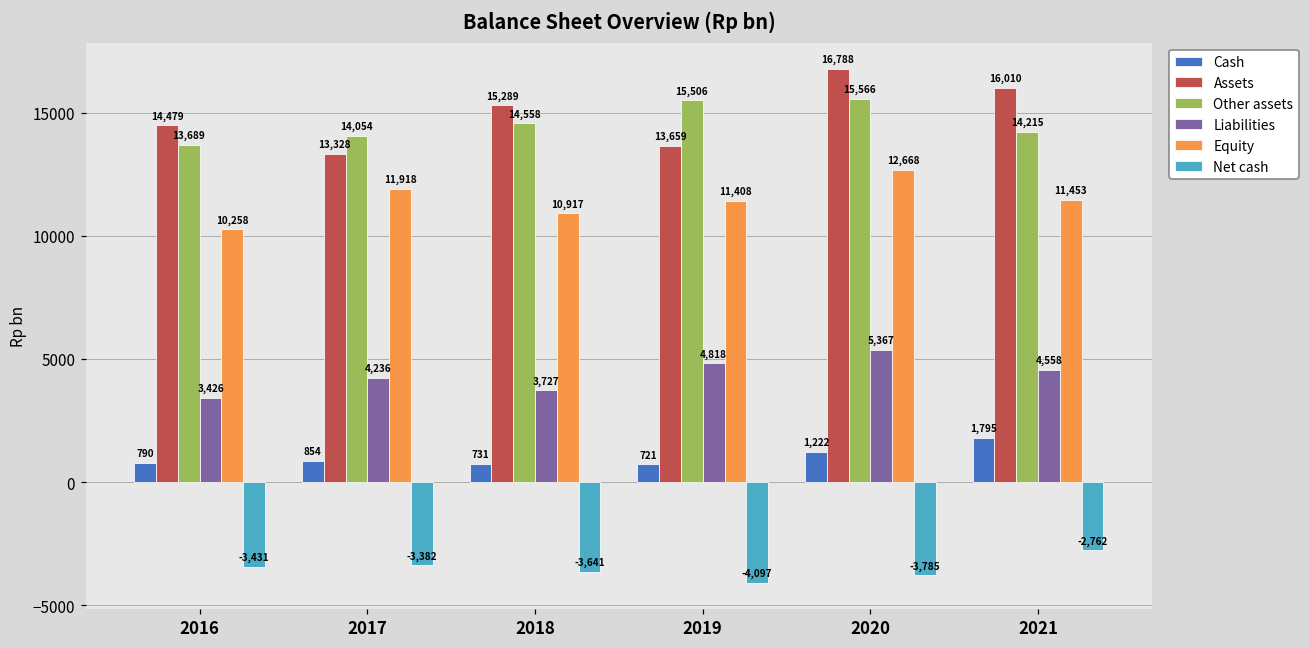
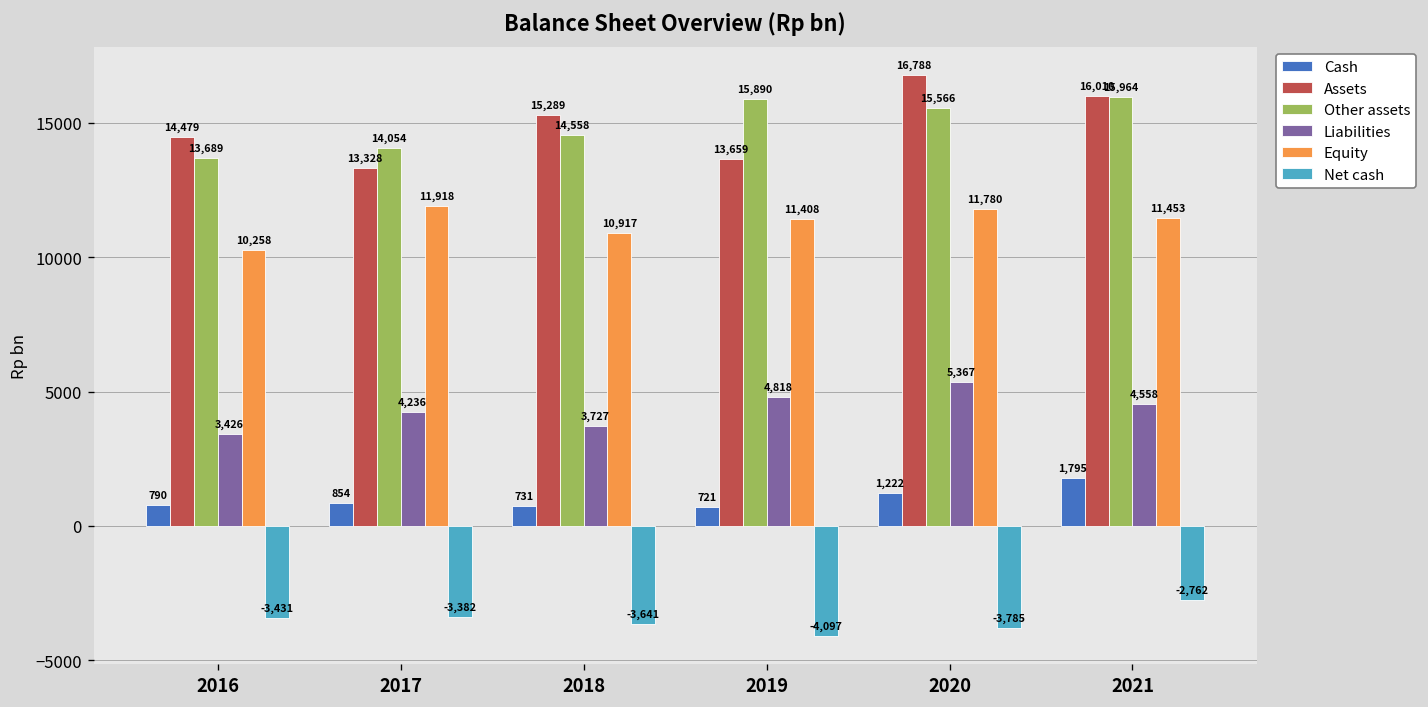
  {
    "Assets": {
      "2016": "14,479",
      "2017": "13,328",
      "2018": "15,289",
      "2019": "13,659",
      "2020": "16,788",
      "2021": "16,010"
    },
    "Other assets": {
      "2016": "13,689",
      "2017": "14,054",
      "2018": "14,558",
-     "2019": "15,506",
+     "2019": "15,890",
      "2020": "15,566",
-     "2021": "14,215"
+     "2021": "15,964"
    },
    "Liabilities": {
      "2016": "3,426",
      "2017": "4,236",
      "2018": "3,727",
      "2019": "4,818",
      "2020": "5,367",
      "2021": "4,558"
    },
    "Equity": {
      "2016": "10,258",
      "2017": "11,918",
      "2018": "10,917",
      "2019": "11,408",
-     "2020": "12,668",
+     "2020": "11,780",
      "2021": "11,453"
    }
  }
